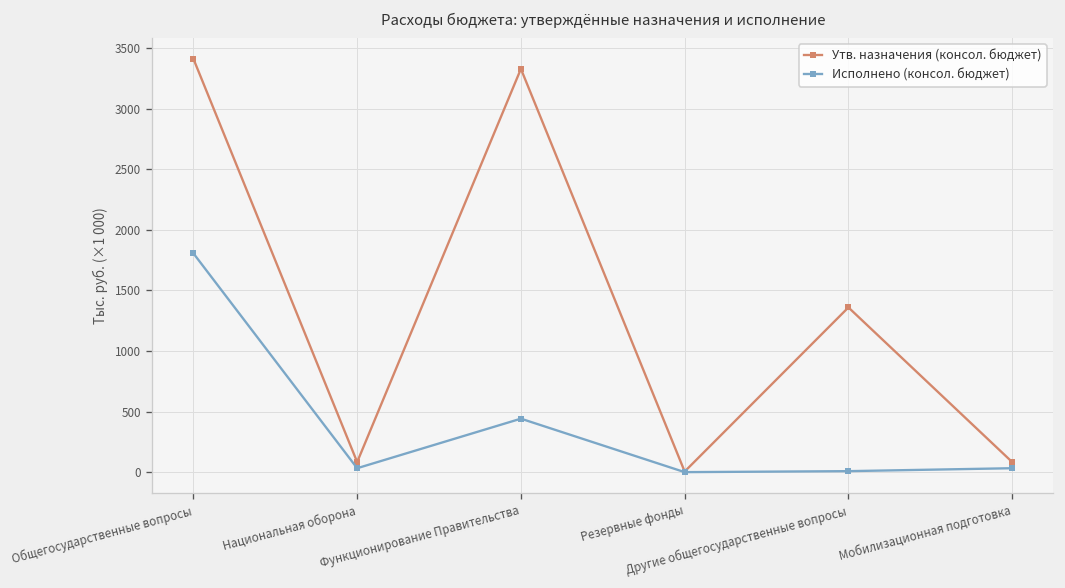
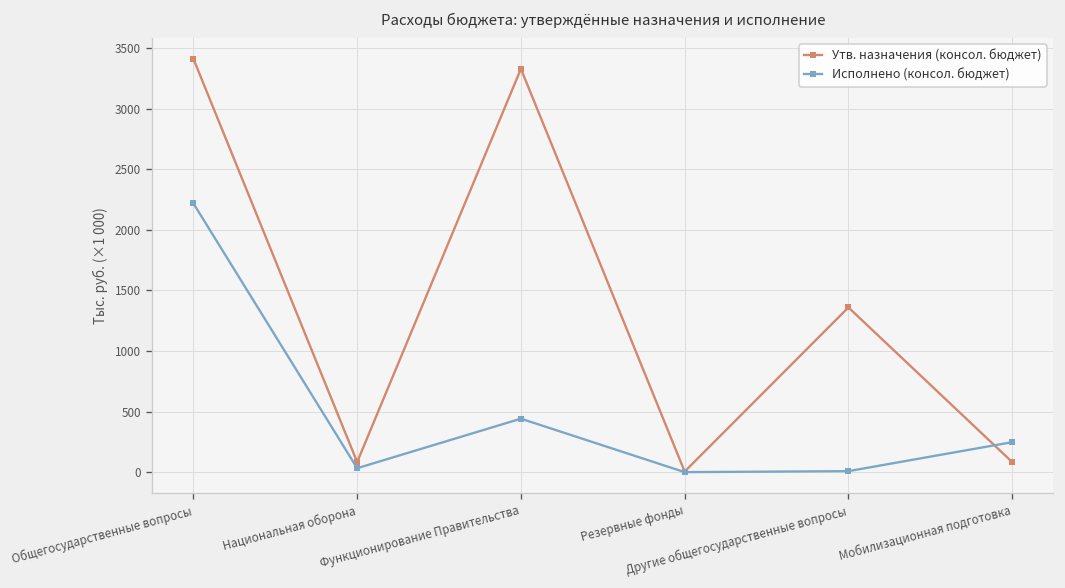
  {
    "Утв. назначения (консол. бюджет)": {
      "Общегосударственные вопросы": 3410,
      "Национальная оборона": 80,
      "Функционирование Правительства": 3330,
      "Другие общегосударственные вопросы": 1360,
      "Мобилизационная подготовка": 80
    },
    "Исполнено (консол. бюджет)": {
-     "Общегосударственные вопросы": 1810,
+     "Общегосударственные вопросы": 2220,
      "Национальная оборона": 30,
      "Функционирование Правительства": 440,
      "Другие общегосударственные вопросы": 10,
-     "Мобилизационная подготовка": 30
+     "Мобилизационная подготовка": 250
    }
  }
